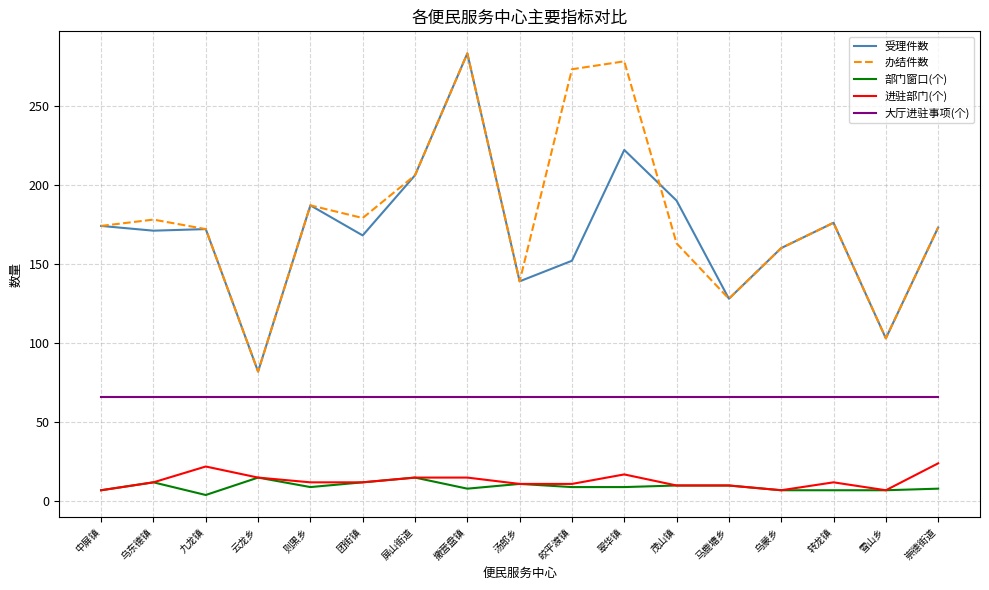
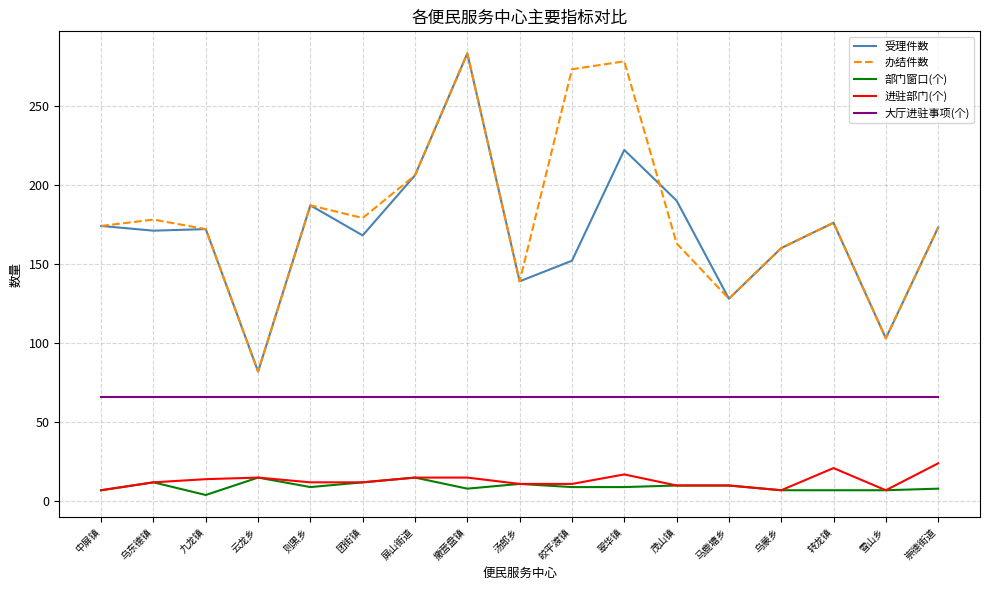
  {
    "受理件数": {
      "乌东德镇": 171,
      "团街镇": 168,
      "皎平渡镇": 152,
      "翠华镇": 222,
      "茂山镇": 190
    },
    "办结件数": {
      "乌东德镇": 178,
      "团街镇": 179,
      "皎平渡镇": 273,
      "翠华镇": 278,
      "茂山镇": 163
    },
    "部门窗口(个)": {
      "九龙镇": 4,
      "则黑乡": 9,
      "撒营盘镇": 8,
      "皎平渡镇": 9,
      "翠华镇": 9,
      "转龙镇": 7,
      "崇德街道": 8
    },
    "进驻部门(个)": {
-     "九龙镇": 22,
+     "九龙镇": 14,
      "则黑乡": 12,
      "撒营盘镇": 15,
      "皎平渡镇": 11,
      "翠华镇": 17,
-     "转龙镇": 12,
+     "转龙镇": 21,
      "崇德街道": 24
    },
    "大厅进驻事项(个)": {
      "中屏镇": 66,
      "乌东德镇": 66,
      "九龙镇": 66,
      "云龙乡": 66,
      "则黑乡": 66,
      "团街镇": 66,
      "屏山街道": 66,
      "撒营盘镇": 66,
      "汤郎乡": 66,
      "皎平渡镇": 66,
      "翠华镇": 66,
      "茂山镇": 66,
      "马鹿塘乡": 66,
      "乌蒙乡": 66,
      "转龙镇": 66,
      "雪山乡": 66,
      "崇德街道": 66
    }
  }
